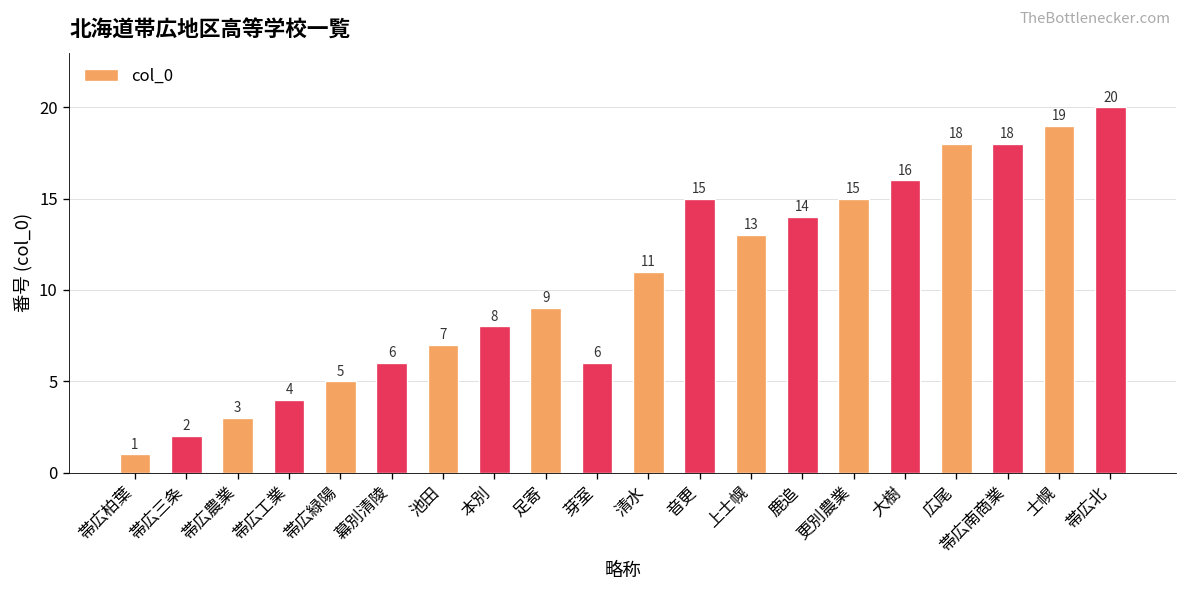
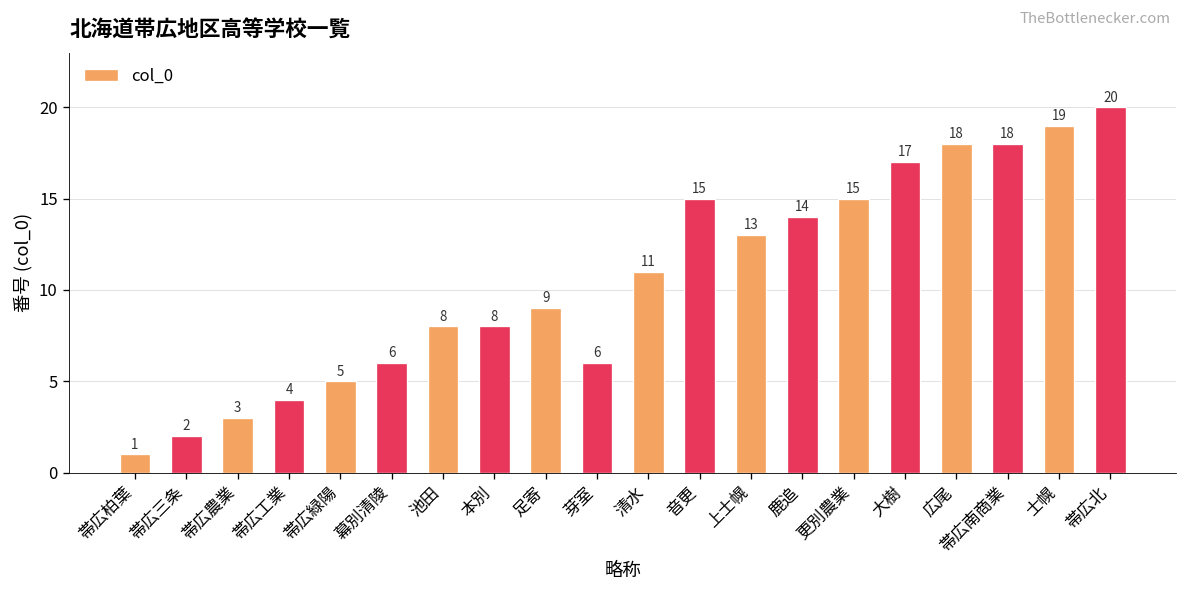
  {
    "帯広柏葉": 1,
    "帯広三条": 2,
    "帯広農業": 3,
    "帯広工業": 4,
    "帯広緑陽": 5,
    "幕別清陵": 6,
-   "池田": 7,
+   "池田": 8,
    "本別": 8,
    "足寄": 9,
    "芽室": 6,
    "清水": 11,
    "音更": 15,
    "上士幌": 13,
    "鹿追": 14,
    "更別農業": 15,
-   "大樹": 16,
+   "大樹": 17,
    "広尾": 18,
    "帯広南商業": 18,
    "士幌": 19,
    "帯広北": 20
  }
